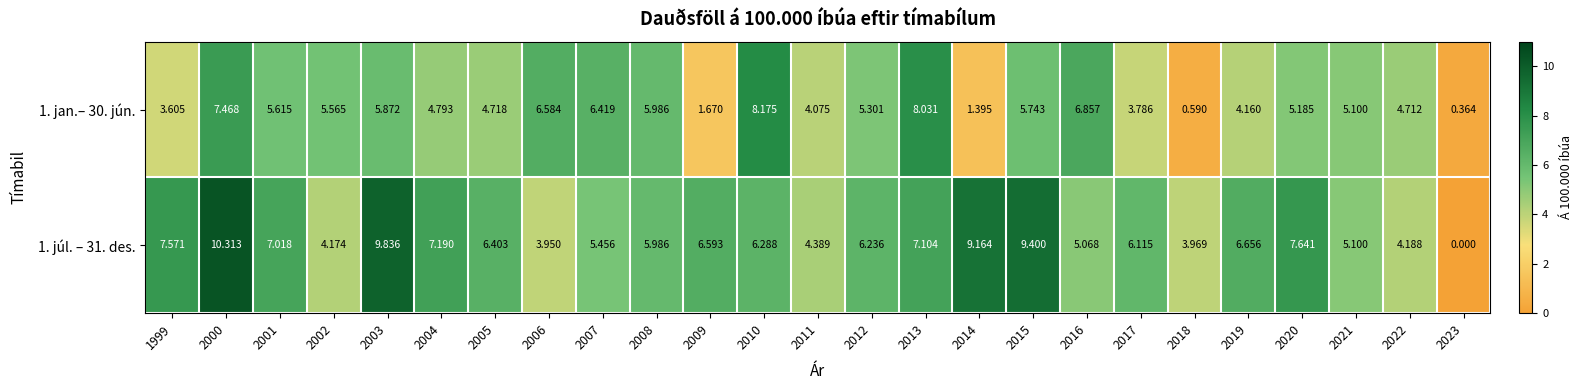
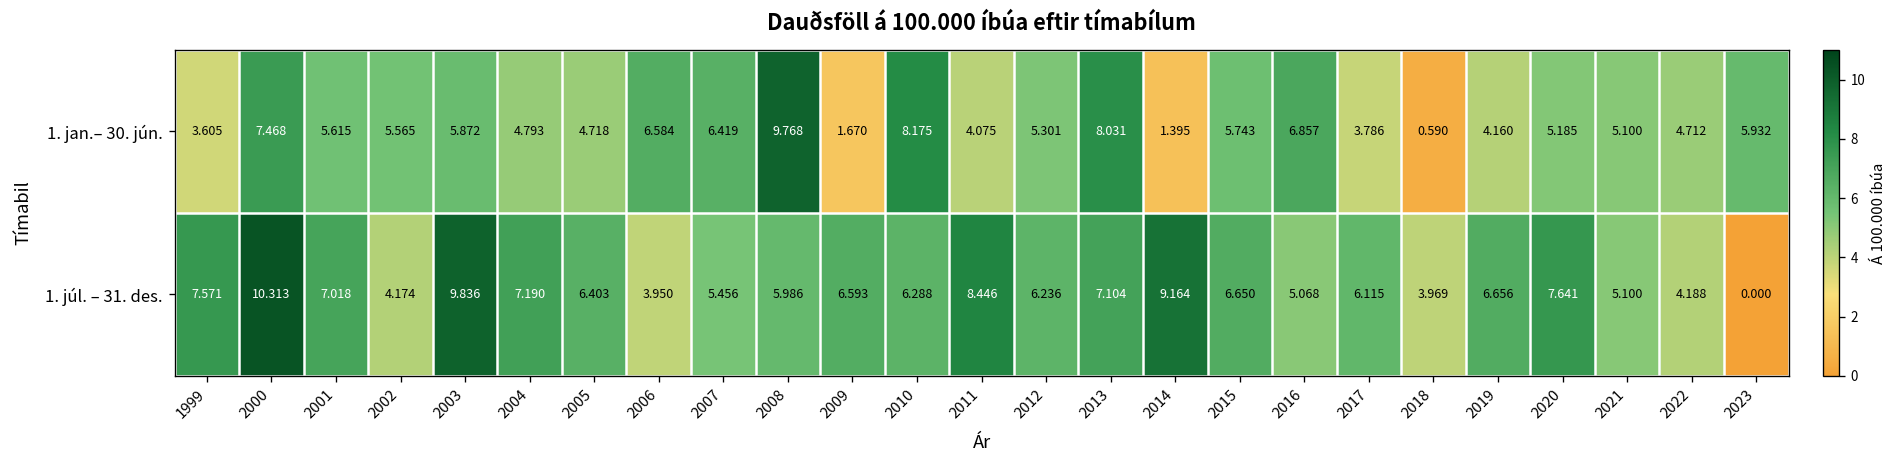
  {
    "1. jan.– 30. jún.": {
      "1999": 3.605,
      "2000": 7.468,
      "2001": 5.615,
      "2002": 5.565,
      "2003": 5.872,
      "2004": 4.793,
      "2005": 4.718,
      "2006": 6.584,
      "2007": 6.419,
-     "2008": 5.986,
+     "2008": 9.768,
      "2009": 1.670,
      "2010": 8.175,
      "2011": 4.075,
      "2012": 5.301,
      "2013": 8.031,
      "2014": 1.395,
      "2015": 5.743,
      "2016": 6.857,
      "2017": 3.786,
      "2018": 0.590,
      "2019": 4.160,
      "2020": 5.185,
      "2021": 5.100,
      "2022": 4.712,
-     "2023": 0.364
+     "2023": 5.932
    },
    "1. júl. – 31. des.": {
      "1999": 7.571,
      "2000": 10.313,
      "2001": 7.018,
      "2002": 4.174,
      "2003": 9.836,
      "2004": 7.190,
      "2005": 6.403,
      "2006": 3.950,
      "2007": 5.456,
      "2008": 5.986,
      "2009": 6.593,
      "2010": 6.288,
-     "2011": 4.389,
+     "2011": 8.446,
      "2012": 6.236,
      "2013": 7.104,
      "2014": 9.164,
-     "2015": 9.400,
+     "2015": 6.650,
      "2016": 5.068,
      "2017": 6.115,
      "2018": 3.969,
      "2019": 6.656,
      "2020": 7.641,
      "2021": 5.100,
      "2022": 4.188,
      "2023": 0.000
    }
  }
